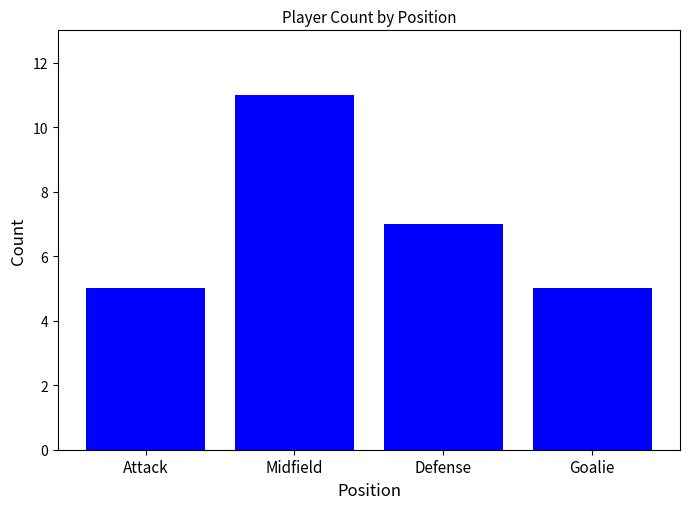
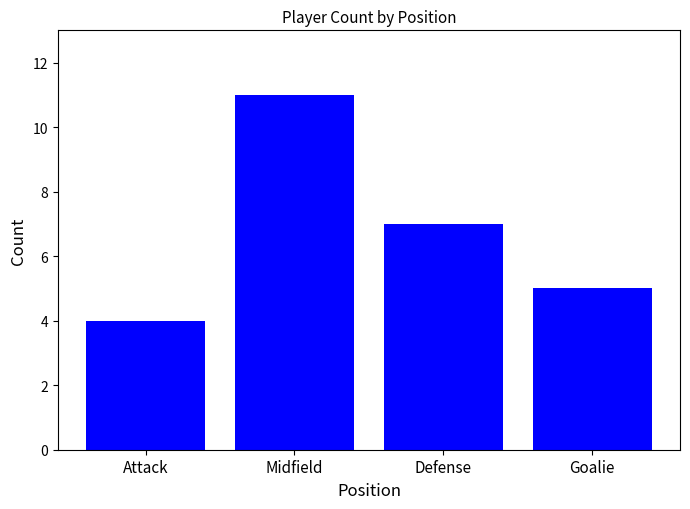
  {
-   "Attack": 5,
+   "Attack": 4,
    "Midfield": 11,
    "Defense": 7,
    "Goalie": 5
  }
